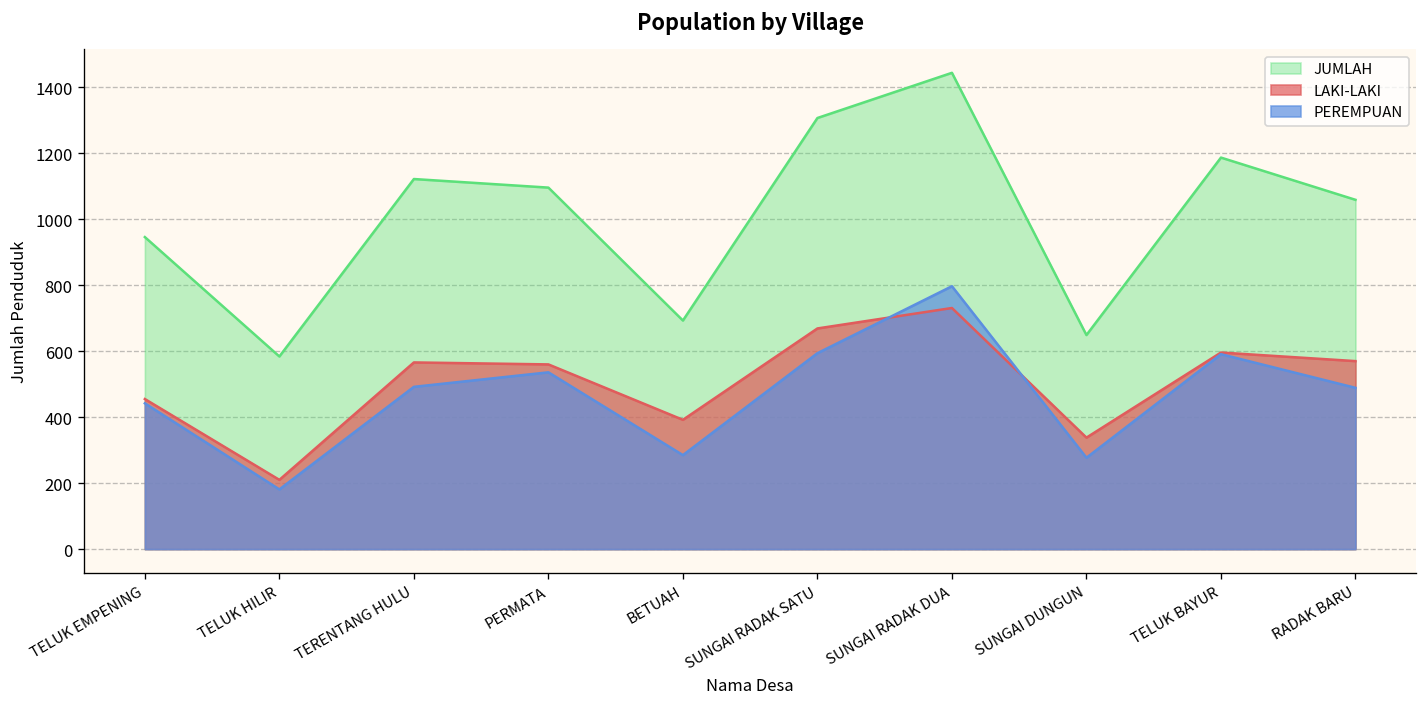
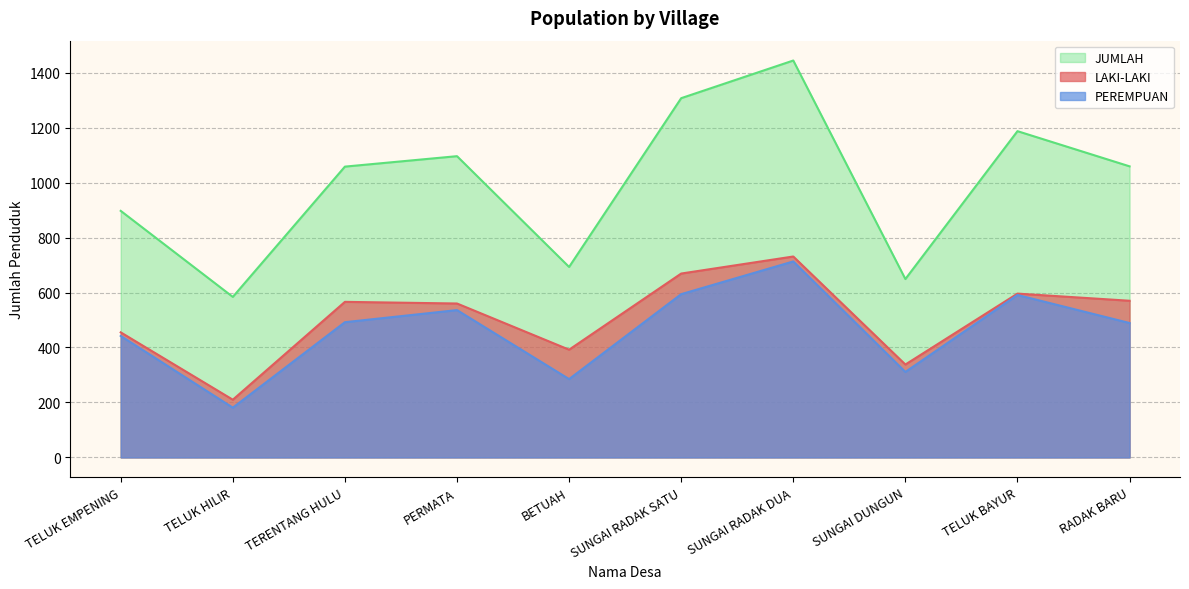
  {
    "JUMLAH": {
-     "TELUK EMPENING": 950,
+     "TELUK EMPENING": 900,
      "TELUK HILIR": 580,
-     "TERENTANG HULU": 1120,
+     "TERENTANG HULU": 1060,
      "PERMATA": 1100,
      "BETUAH": 690,
      "SUNGAI RADAK SATU": 1310,
      "SUNGAI RADAK DUA": 1440,
      "SUNGAI DUNGUN": 650,
      "TELUK BAYUR": 1190,
      "RADAK BARU": 1060
    },
    "LAKI-LAKI": {
      "TELUK EMPENING": 460,
      "TELUK HILIR": 210,
      "TERENTANG HULU": 570,
      "PERMATA": 560,
      "BETUAH": 390,
      "SUNGAI RADAK SATU": 670,
      "SUNGAI RADAK DUA": 730,
      "SUNGAI DUNGUN": 340,
      "RADAK BARU": 570
    },
    "PEREMPUAN": {
      "TELUK EMPENING": 440,
      "TELUK HILIR": 180,
      "TERENTANG HULU": 490,
      "PERMATA": 540,
      "BETUAH": 290,
      "SUNGAI RADAK SATU": 590,
-     "SUNGAI RADAK DUA": 800,
-     "SUNGAI DUNGUN": 280,
+     "SUNGAI RADAK DUA": 710,
+     "SUNGAI DUNGUN": 310,
      "RADAK BARU": 490
    }
  }
